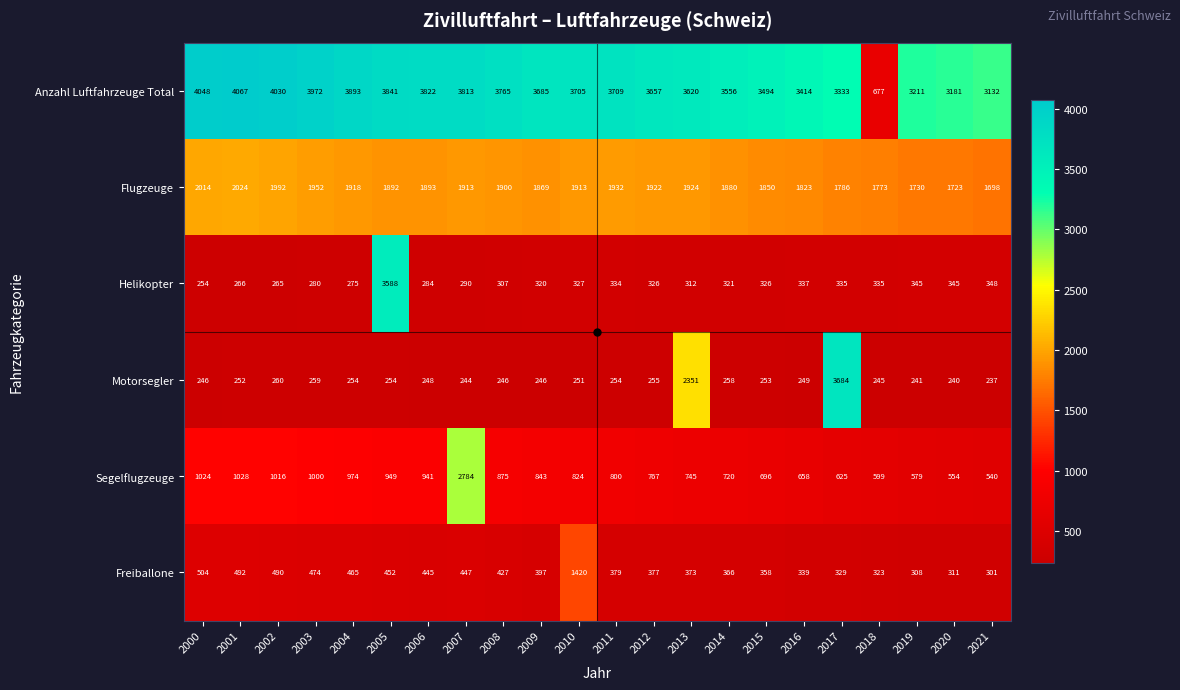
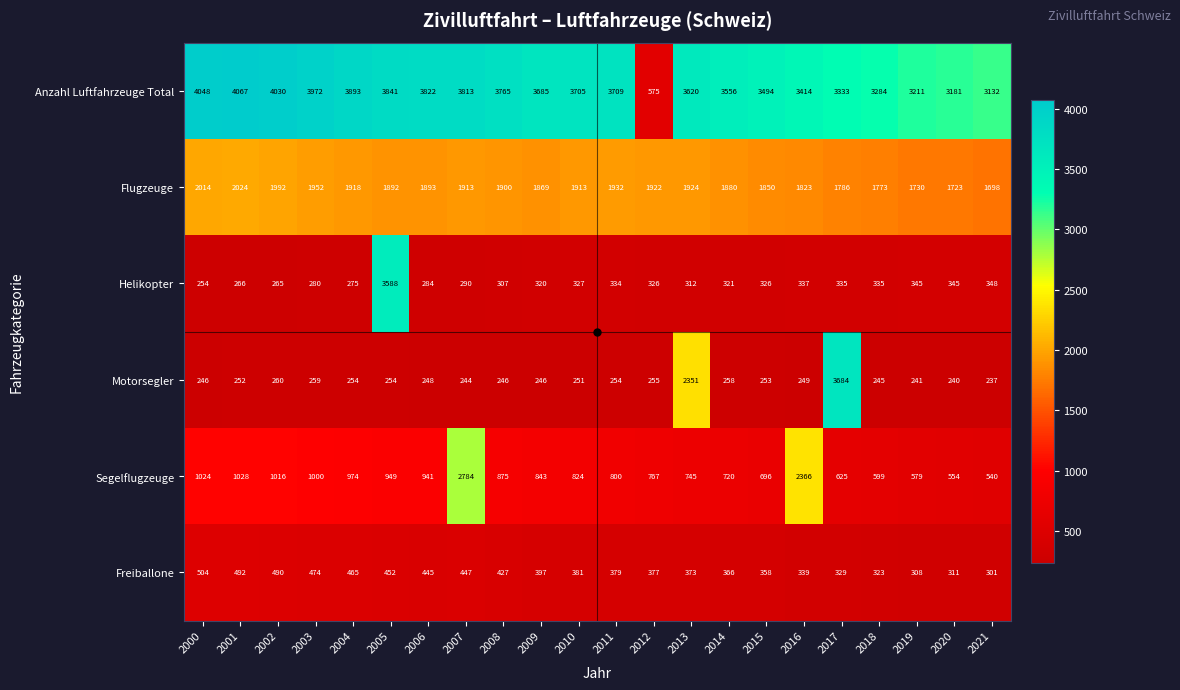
  {
    "Anzahl Luftfahrzeuge Total": {
      "2000": 4048,
      "2001": 4067,
      "2002": 4030,
      "2003": 3972,
      "2004": 3893,
      "2005": 3841,
      "2006": 3822,
      "2007": 3813,
      "2008": 3765,
      "2009": 3685,
      "2010": 3705,
      "2011": 3709,
-     "2012": 3657,
+     "2012": 575,
      "2013": 3620,
      "2014": 3556,
      "2015": 3494,
      "2016": 3414,
      "2017": 3333,
-     "2018": 677,
+     "2018": 3284,
      "2019": 3211,
      "2020": 3181,
      "2021": 3132
    },
    "Flugzeuge": {
      "2000": 2014,
      "2001": 2024,
      "2002": 1992,
      "2003": 1952,
      "2004": 1918,
      "2005": 1892,
      "2006": 1893,
      "2007": 1913,
      "2008": 1900,
      "2009": 1869,
      "2010": 1913,
      "2011": 1932,
      "2012": 1922,
      "2013": 1924,
      "2014": 1880,
      "2015": 1850,
      "2016": 1823,
      "2017": 1786,
      "2018": 1773,
      "2019": 1730,
      "2020": 1723,
      "2021": 1698
    },
    "Helikopter": {
      "2000": 254,
      "2001": 266,
      "2002": 265,
      "2003": 280,
      "2004": 275,
      "2005": 3588,
      "2006": 284,
      "2007": 290,
      "2008": 307,
      "2009": 320,
      "2010": 327,
      "2011": 334,
      "2012": 326,
      "2013": 312,
      "2014": 321,
      "2015": 326,
      "2016": 337,
      "2017": 335,
      "2018": 335,
      "2019": 345,
      "2020": 345,
      "2021": 348
    },
    "Motorsegler": {
      "2000": 246,
      "2001": 252,
      "2002": 260,
      "2003": 259,
      "2004": 254,
      "2005": 254,
      "2006": 248,
      "2007": 244,
      "2008": 246,
      "2009": 246,
      "2010": 251,
      "2011": 254,
      "2012": 255,
      "2013": 2351,
      "2014": 258,
      "2015": 253,
      "2016": 249,
      "2017": 3684,
      "2018": 245,
      "2019": 241,
      "2020": 240,
      "2021": 237
    },
    "Segelflugzeuge": {
      "2000": 1024,
      "2001": 1028,
      "2002": 1016,
      "2003": 1000,
      "2004": 974,
      "2005": 949,
      "2006": 941,
      "2007": 2784,
      "2008": 875,
      "2009": 843,
      "2010": 824,
      "2011": 800,
      "2012": 767,
      "2013": 745,
      "2014": 720,
      "2015": 696,
-     "2016": 658,
+     "2016": 2366,
      "2017": 625,
      "2018": 599,
      "2019": 579,
      "2020": 554,
      "2021": 540
    },
    "Freiballone": {
      "2000": 504,
      "2001": 492,
      "2002": 490,
      "2003": 474,
      "2004": 465,
      "2005": 452,
      "2006": 445,
      "2007": 447,
      "2008": 427,
      "2009": 397,
-     "2010": 1420,
+     "2010": 381,
      "2011": 379,
      "2012": 377,
      "2013": 373,
      "2014": 366,
      "2015": 358,
      "2016": 339,
      "2017": 329,
      "2018": 323,
      "2019": 308,
      "2020": 311,
      "2021": 301
    }
  }
